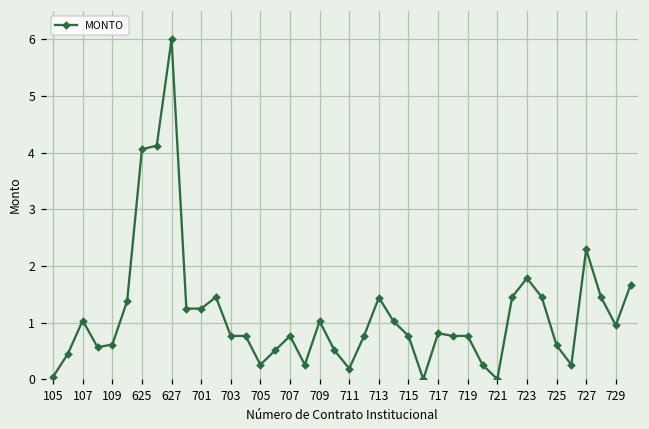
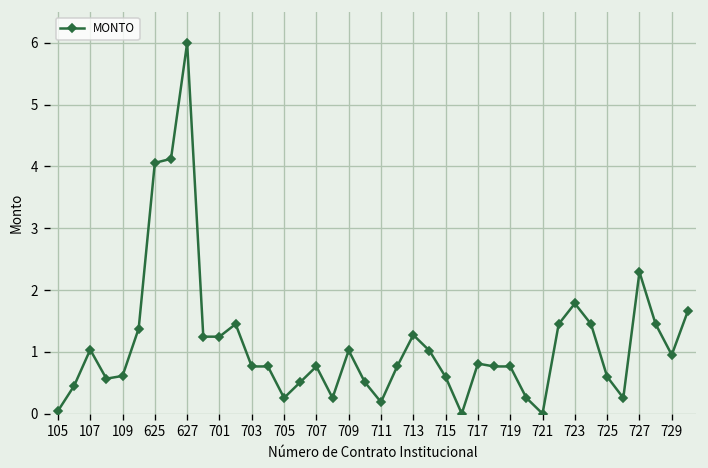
  {
    "105": 0.0,
    "107": 1.0,
    "109": 0.6,
    "625": 4.1,
    "627": 6.0,
    "701": 1.2,
    "703": 0.8,
    "705": 0.3,
    "707": 0.8,
    "709": 1.0,
    "711": 0.2,
-   "713": 1.4,
-   "715": 0.8,
+   "713": 1.3,
+   "715": 0.6,
    "717": 0.8,
    "719": 0.8,
    "721": 0.0,
    "723": 1.8,
    "725": 0.6,
    "727": 2.3,
    "729": 1.0
  }
